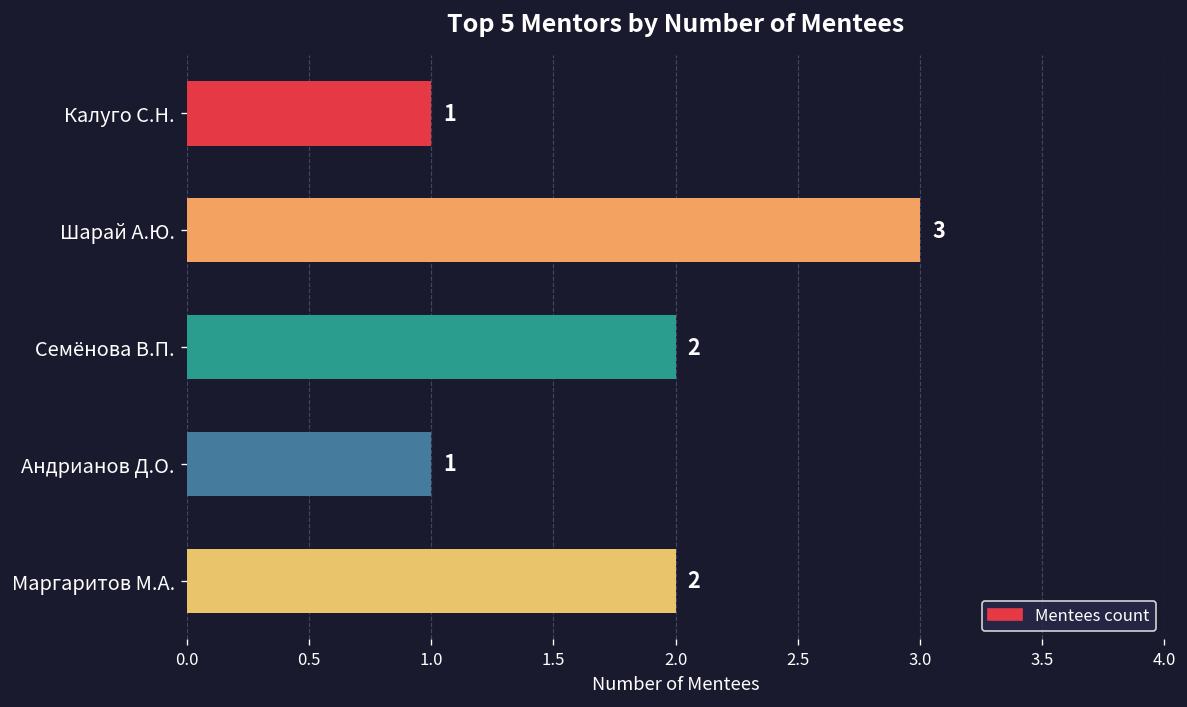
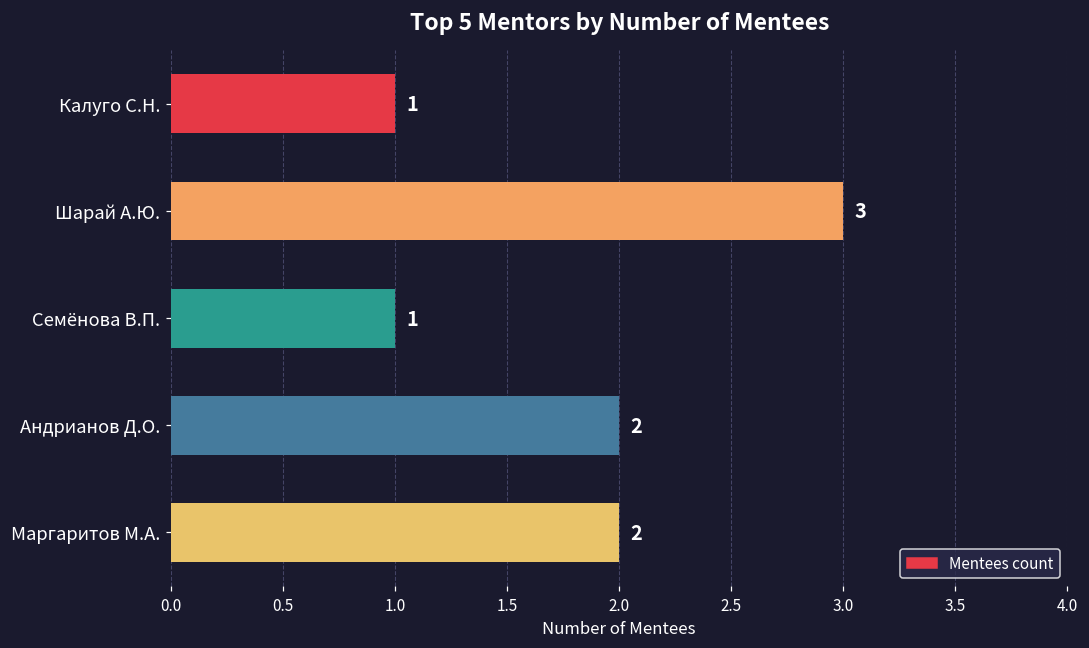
  {
    "Калуго С.Н.": 1,
    "Шарай А.Ю.": 3,
-   "Семёнова В.П.": 2,
-   "Андрианов Д.О.": 1,
+   "Семёнова В.П.": 1,
+   "Андрианов Д.О.": 2,
    "Маргаритов М.А.": 2
  }
